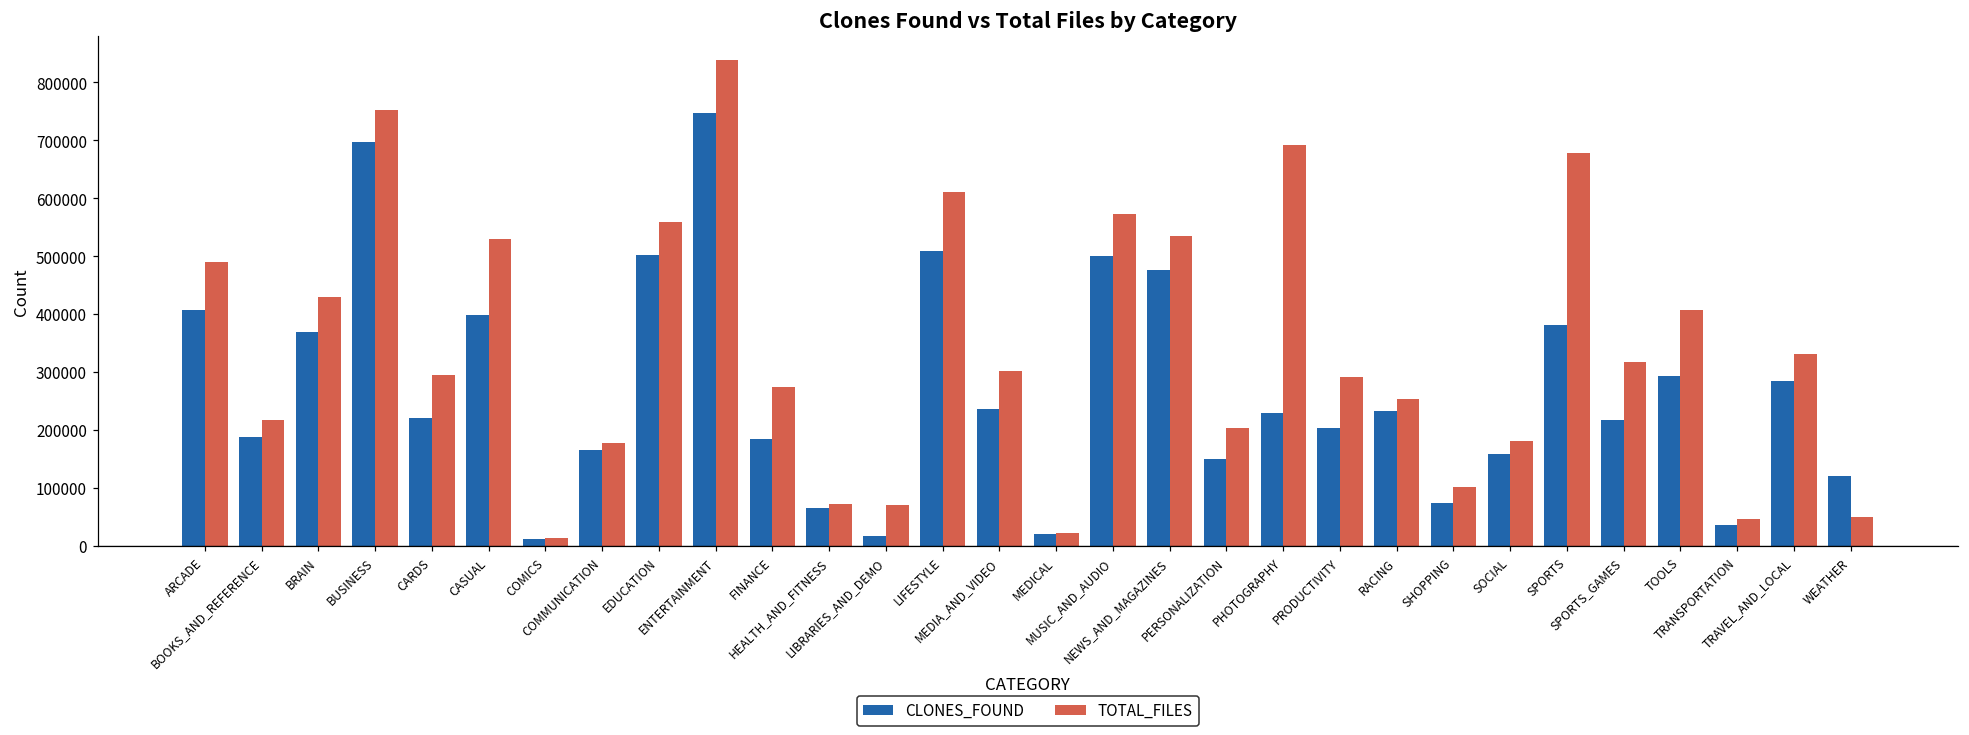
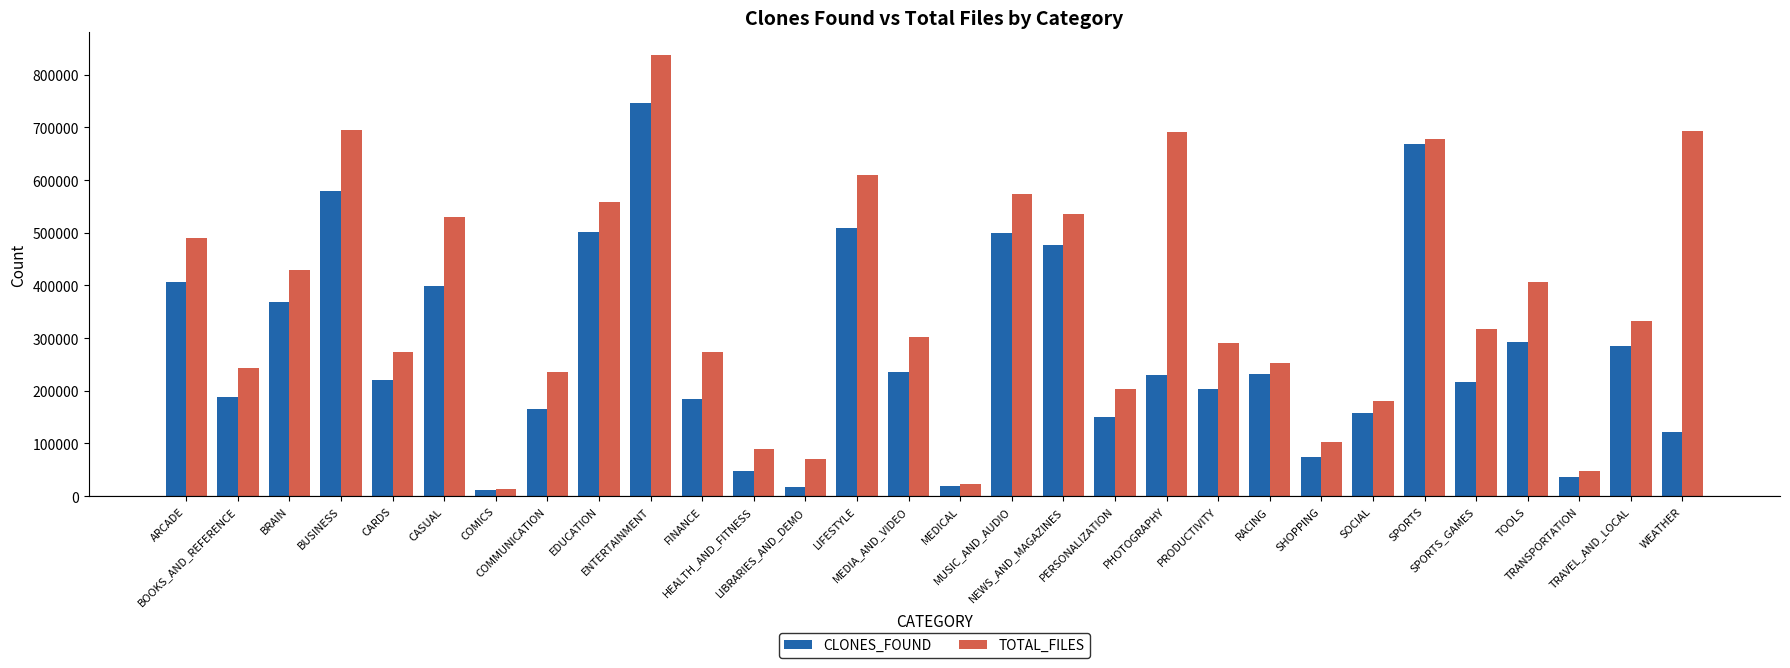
  {
    "CLONES_FOUND": {
      "ARCADE": 410000,
      "BOOKS_AND_REFERENCE": 190000,
      "BRAIN": 370000,
-     "BUSINESS": 700000,
+     "BUSINESS": 580000,
      "CARDS": 220000,
      "CASUAL": 400000,
      "COMICS": 10000,
      "COMMUNICATION": 170000,
      "EDUCATION": 500000,
      "ENTERTAINMENT": 750000,
      "FINANCE": 180000,
-     "HEALTH_AND_FITNESS": 70000,
+     "HEALTH_AND_FITNESS": 50000,
      "LIBRARIES_AND_DEMO": 20000,
      "LIFESTYLE": 510000,
      "MEDIA_AND_VIDEO": 240000,
      "MEDICAL": 20000,
      "MUSIC_AND_AUDIO": 500000,
      "NEWS_AND_MAGAZINES": 480000,
      "PERSONALIZATION": 150000,
      "PHOTOGRAPHY": 230000,
      "PRODUCTIVITY": 200000,
      "RACING": 230000,
      "SHOPPING": 70000,
      "SOCIAL": 160000,
-     "SPORTS": 380000,
+     "SPORTS": 670000,
      "SPORTS_GAMES": 220000,
      "TOOLS": 290000,
      "TRANSPORTATION": 40000,
      "TRAVEL_AND_LOCAL": 290000,
      "WEATHER": 120000
    },
    "TOTAL_FILES": {
      "ARCADE": 490000,
-     "BOOKS_AND_REFERENCE": 220000,
+     "BOOKS_AND_REFERENCE": 240000,
      "BRAIN": 430000,
-     "BUSINESS": 750000,
-     "CARDS": 300000,
+     "BUSINESS": 700000,
+     "CARDS": 270000,
      "CASUAL": 530000,
      "COMICS": 10000,
-     "COMMUNICATION": 180000,
+     "COMMUNICATION": 240000,
      "EDUCATION": 560000,
      "ENTERTAINMENT": 840000,
      "FINANCE": 270000,
-     "HEALTH_AND_FITNESS": 70000,
+     "HEALTH_AND_FITNESS": 90000,
      "LIBRARIES_AND_DEMO": 70000,
      "LIFESTYLE": 610000,
      "MEDIA_AND_VIDEO": 300000,
      "MEDICAL": 20000,
      "MUSIC_AND_AUDIO": 570000,
      "NEWS_AND_MAGAZINES": 540000,
      "PERSONALIZATION": 200000,
      "PHOTOGRAPHY": 690000,
      "PRODUCTIVITY": 290000,
      "RACING": 250000,
      "SHOPPING": 100000,
      "SOCIAL": 180000,
      "SPORTS": 680000,
      "SPORTS_GAMES": 320000,
      "TOOLS": 410000,
      "TRANSPORTATION": 50000,
      "TRAVEL_AND_LOCAL": 330000,
-     "WEATHER": 50000
+     "WEATHER": 690000
    }
  }
